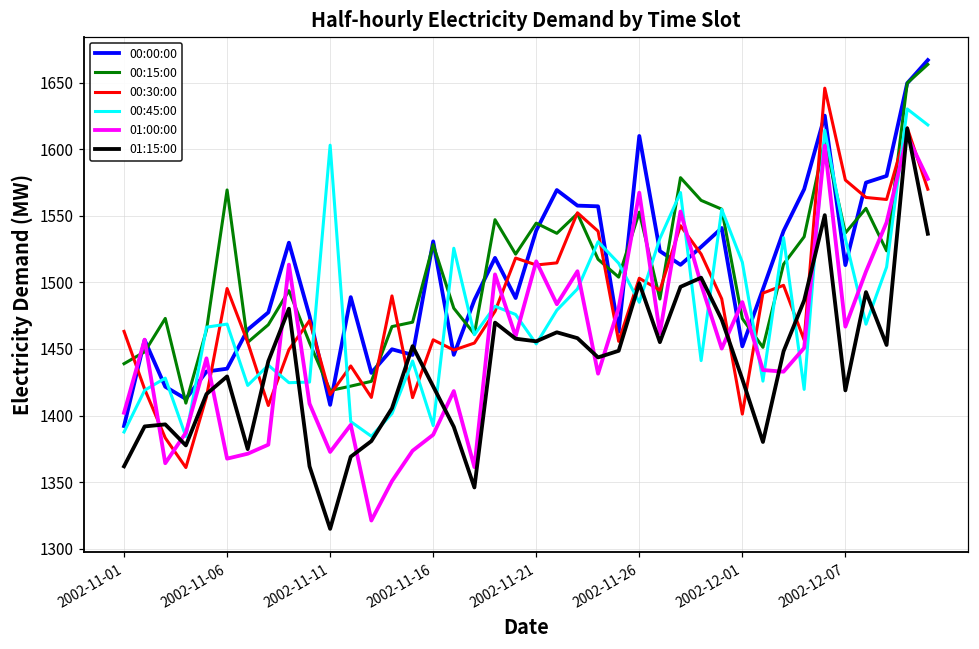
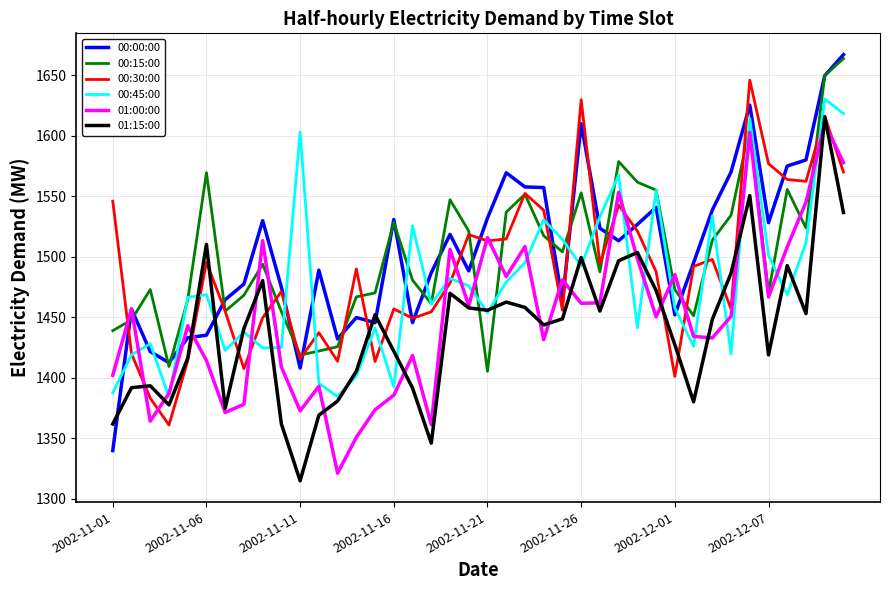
  {
    "00:00:00": {
-     "2002-11-01": 1392,
+     "2002-11-01": 1340,
      "2002-11-06": 1435,
      "2002-11-11": 1408,
      "2002-11-16": 1531,
-     "2002-11-21": 1539,
+     "2002-11-21": 1532,
      "2002-11-26": 1610,
      "2002-12-01": 1452,
-     "2002-12-07": 1513
+     "2002-12-07": 1528
    },
    "00:15:00": {
      "2002-11-01": 1439,
      "2002-11-06": 1569,
      "2002-11-11": 1419,
      "2002-11-16": 1528,
-     "2002-11-21": 1545,
+     "2002-11-21": 1405,
      "2002-11-26": 1553,
      "2002-12-01": 1473,
-     "2002-12-07": 1537
+     "2002-12-07": 1470
    },
    "00:30:00": {
-     "2002-11-01": 1463,
+     "2002-11-01": 1546,
      "2002-11-06": 1495,
      "2002-11-11": 1416,
      "2002-11-16": 1457,
      "2002-11-21": 1513,
-     "2002-11-26": 1503,
+     "2002-11-26": 1630,
      "2002-12-01": 1401,
      "2002-12-07": 1577
    },
    "00:45:00": {
      "2002-11-01": 1388,
      "2002-11-06": 1469,
      "2002-11-11": 1603,
      "2002-11-16": 1392,
-     "2002-11-26": 1485,
-     "2002-12-01": 1515,
-     "2002-12-07": 1533
+     "2002-11-26": 1493,
+     "2002-12-01": 1458,
+     "2002-12-07": 1501
    },
    "01:00:00": {
      "2002-11-01": 1402,
-     "2002-11-06": 1368,
+     "2002-11-06": 1414,
      "2002-11-11": 1373,
      "2002-11-16": 1386,
      "2002-11-21": 1516,
-     "2002-11-26": 1567,
+     "2002-11-26": 1462,
      "2002-12-01": 1485,
      "2002-12-07": 1467
    },
    "01:15:00": {
      "2002-11-01": 1362,
-     "2002-11-06": 1429,
+     "2002-11-06": 1510,
      "2002-11-11": 1315,
      "2002-11-16": 1422,
      "2002-11-26": 1499,
      "2002-12-01": 1427,
      "2002-12-07": 1419
    }
  }
